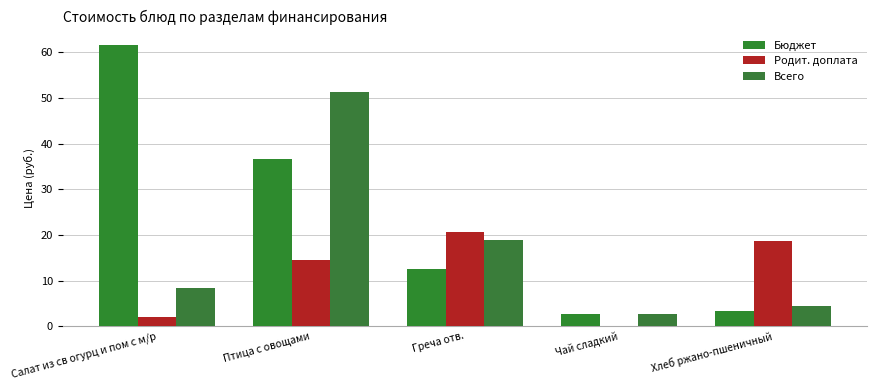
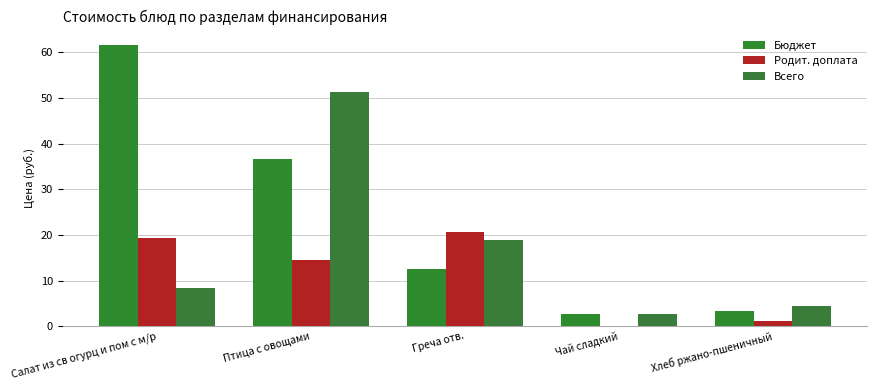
  {
    "Родит. доплата": {
-     "Салат из св огурц и пом с м/р": 2,
+     "Салат из св огурц и пом с м/р": 19,
      "Птица с овощами": 15,
      "Греча отв.": 21,
      "Чай сладкий": 0,
-     "Хлеб ржано-пшеничный": 19
+     "Хлеб ржано-пшеничный": 1
    }
  }
